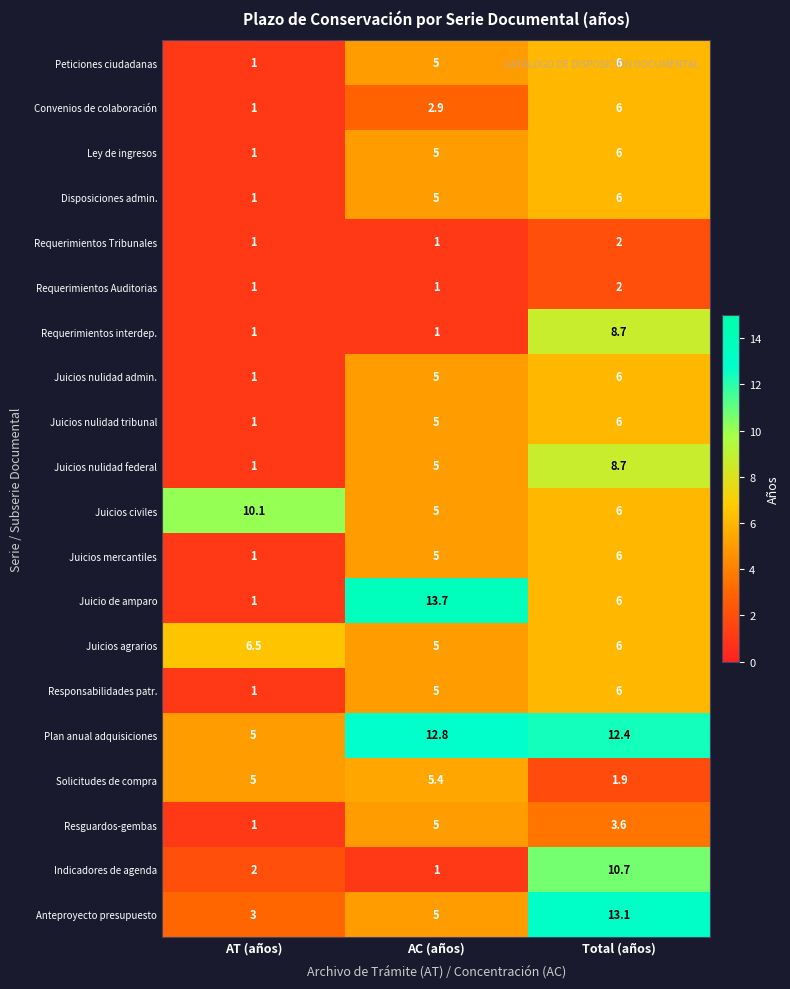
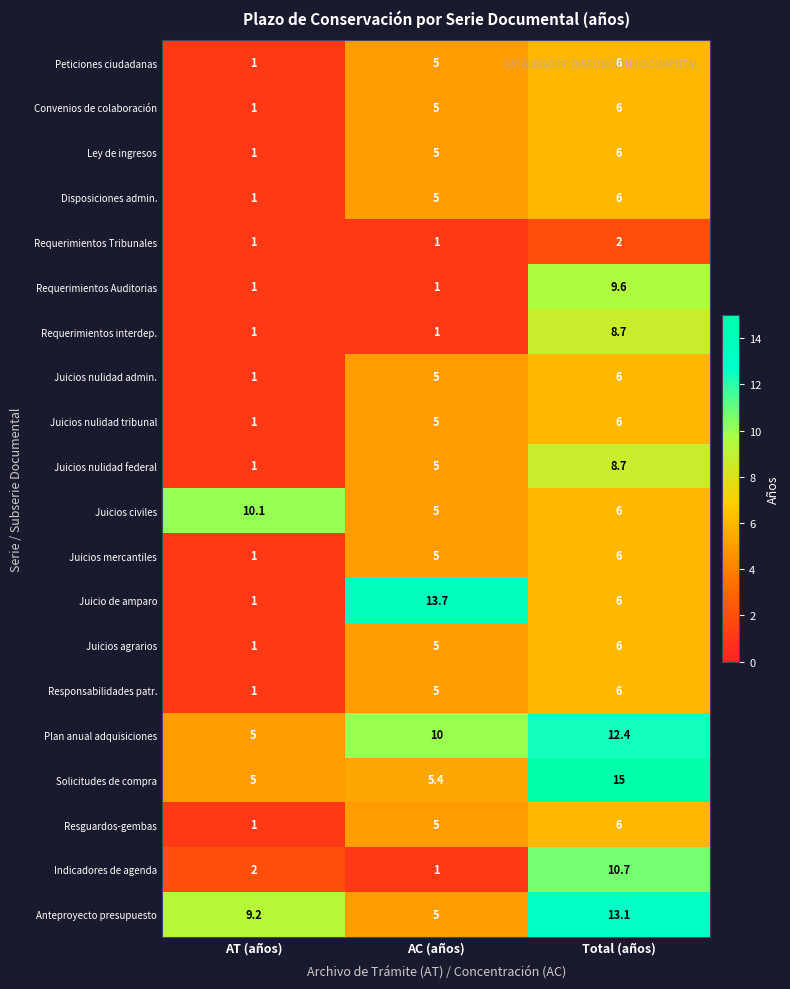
  {
    "Peticiones ciudadanas": {
      "AT (años)": 1,
      "AC (años)": 5
    },
    "Convenios de colaboración": {
      "AT (años)": 1,
-     "AC (años)": 2.9,
+     "AC (años)": 5,
      "Total (años)": 6
    },
    "Ley de ingresos": {
      "AT (años)": 1,
      "AC (años)": 5,
      "Total (años)": 6
    },
    "Disposiciones admin.": {
      "AT (años)": 1,
      "AC (años)": 5,
      "Total (años)": 6
    },
    "Requerimientos Tribunales": {
      "AT (años)": 1,
      "AC (años)": 1,
      "Total (años)": 2
    },
    "Requerimientos Auditorias": {
      "AT (años)": 1,
      "AC (años)": 1,
-     "Total (años)": 2
+     "Total (años)": 9.6
    },
    "Requerimientos interdep.": {
      "AT (años)": 1,
      "AC (años)": 1,
      "Total (años)": 8.7
    },
    "Juicios nulidad admin.": {
      "AT (años)": 1,
      "AC (años)": 5,
      "Total (años)": 6
    },
    "Juicios nulidad tribunal": {
      "AT (años)": 1,
      "AC (años)": 5,
      "Total (años)": 6
    },
    "Juicios nulidad federal": {
      "AT (años)": 1,
      "AC (años)": 5,
      "Total (años)": 8.7
    },
    "Juicios civiles": {
      "AT (años)": 10.1,
      "AC (años)": 5,
      "Total (años)": 6
    },
    "Juicios mercantiles": {
      "AT (años)": 1,
      "AC (años)": 5,
      "Total (años)": 6
    },
    "Juicio de amparo": {
      "AT (años)": 1,
      "AC (años)": 13.7,
      "Total (años)": 6
    },
    "Juicios agrarios": {
-     "AT (años)": 6.5,
+     "AT (años)": 1,
      "AC (años)": 5,
      "Total (años)": 6
    },
    "Responsabilidades patr.": {
      "AT (años)": 1,
      "AC (años)": 5,
      "Total (años)": 6
    },
    "Plan anual adquisiciones": {
      "AT (años)": 5,
-     "AC (años)": 12.8,
+     "AC (años)": 10,
      "Total (años)": 12.4
    },
    "Solicitudes de compra": {
      "AT (años)": 5,
      "AC (años)": 5.4,
-     "Total (años)": 1.9
+     "Total (años)": 15
    },
    "Resguardos-gembas": {
      "AT (años)": 1,
      "AC (años)": 5,
-     "Total (años)": 3.6
+     "Total (años)": 6
    },
    "Indicadores de agenda": {
      "AT (años)": 2,
      "AC (años)": 1,
      "Total (años)": 10.7
    },
    "Anteproyecto presupuesto": {
-     "AT (años)": 3,
+     "AT (años)": 9.2,
      "AC (años)": 5,
      "Total (años)": 13.1
    }
  }
